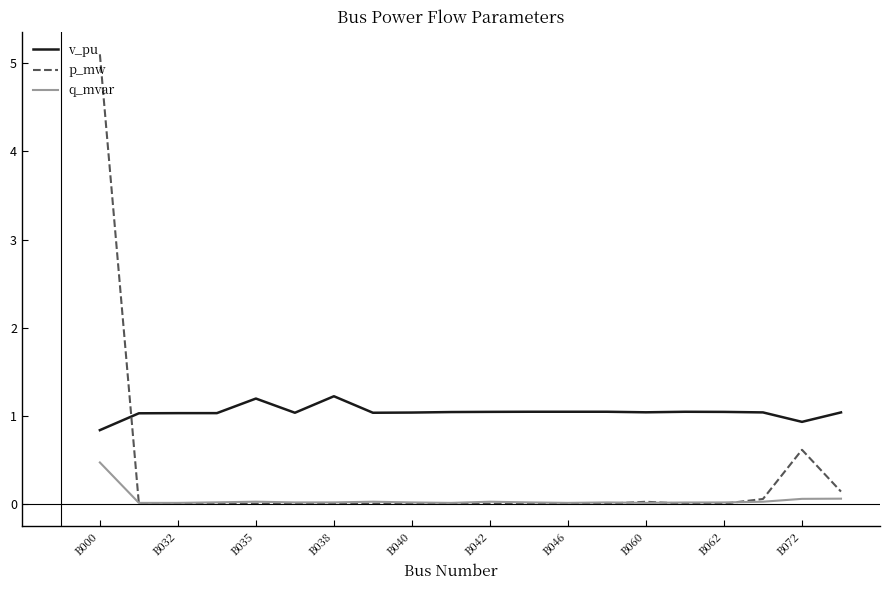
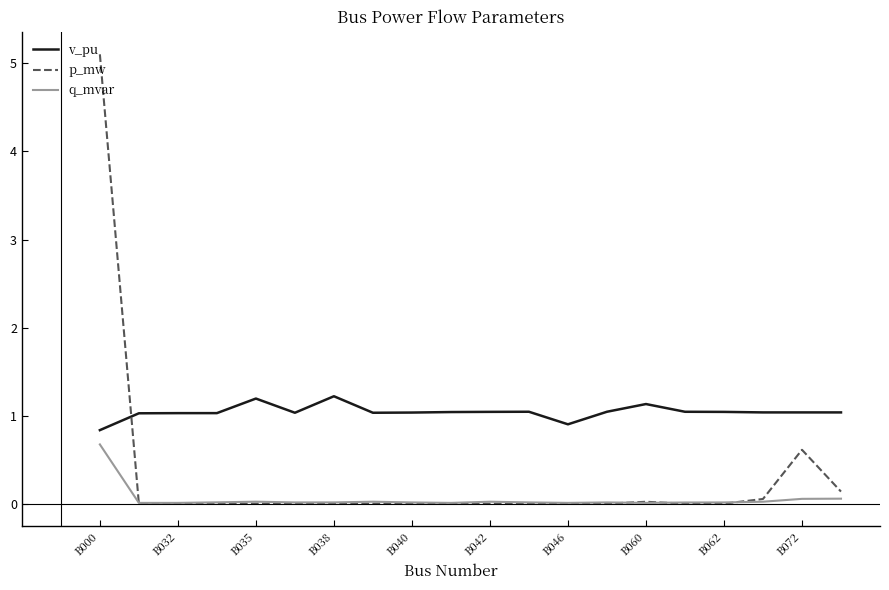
  {
    "v_pu": {
      "B000": 0.8,
      "B032": 1.0,
      "B035": 1.2,
      "B038": 1.2,
      "B040": 1.0,
      "B042": 1.0,
-     "B046": 1.0,
-     "B060": 1.0,
+     "B046": 0.9,
+     "B060": 1.1,
      "B062": 1.0,
-     "B072": 0.9
+     "B072": 1.0
    },
    "p_mw": {
      "B000": 5.1,
      "B072": 0.6
    },
    "q_mvar": {
-     "B000": 0.5,
+     "B000": 0.7,
      "B072": 0.1
    }
  }
